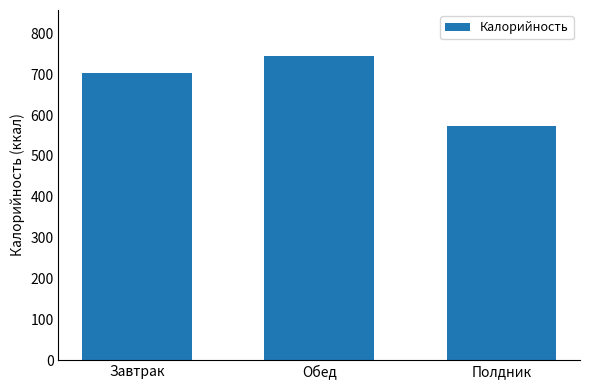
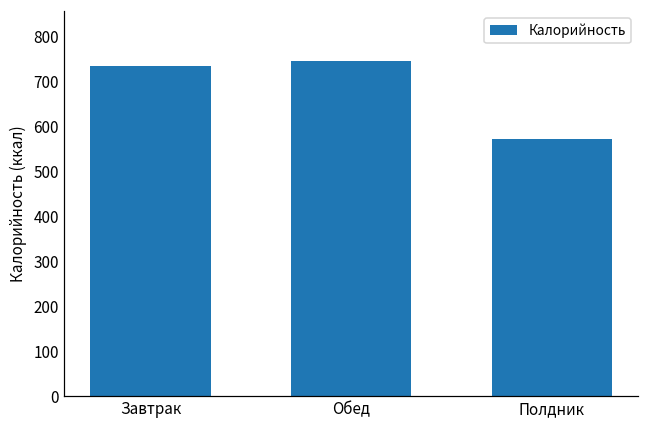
  {
-   "Завтрак": 700,
+   "Завтрак": 740,
    "Обед": 750,
    "Полдник": 570
  }
